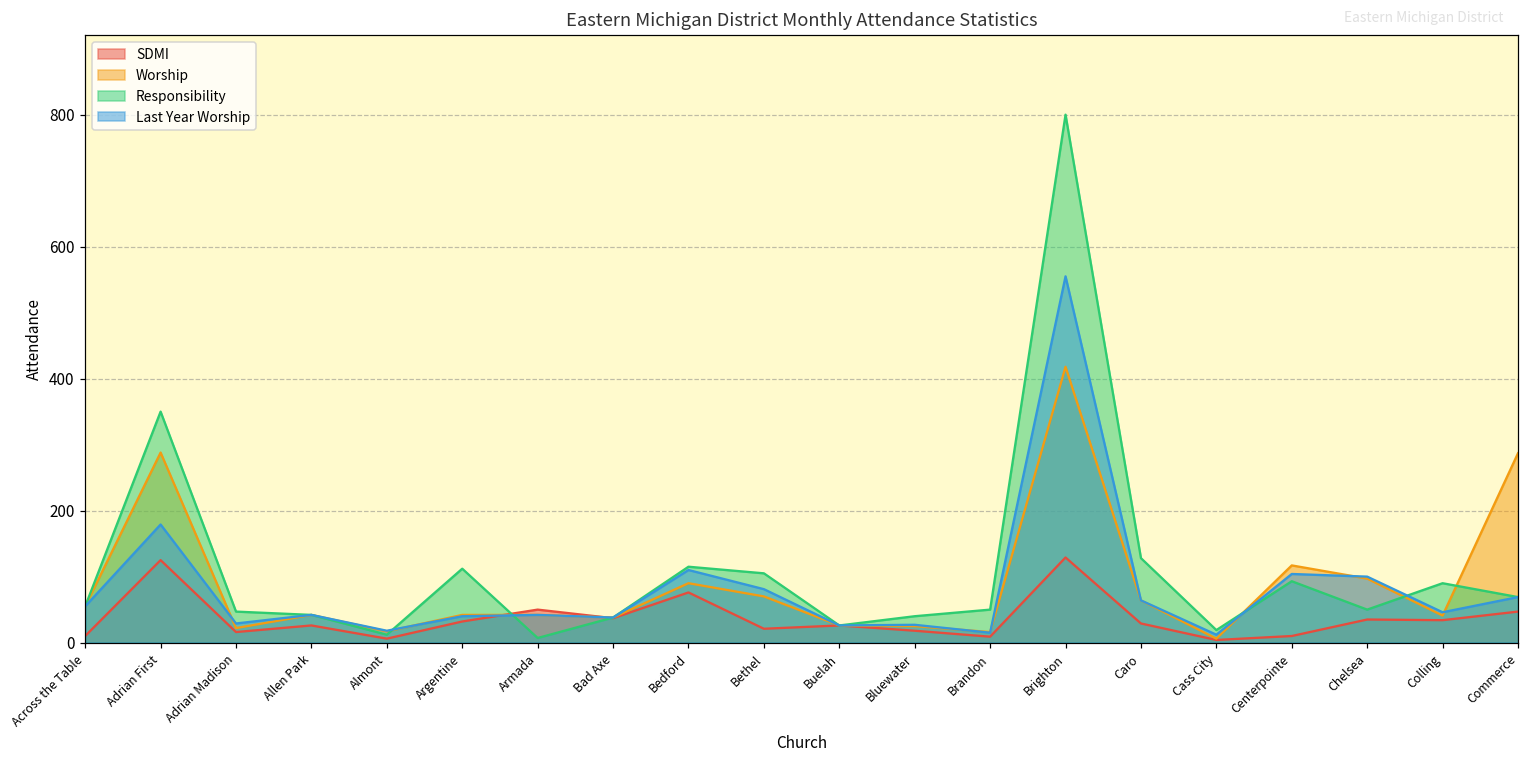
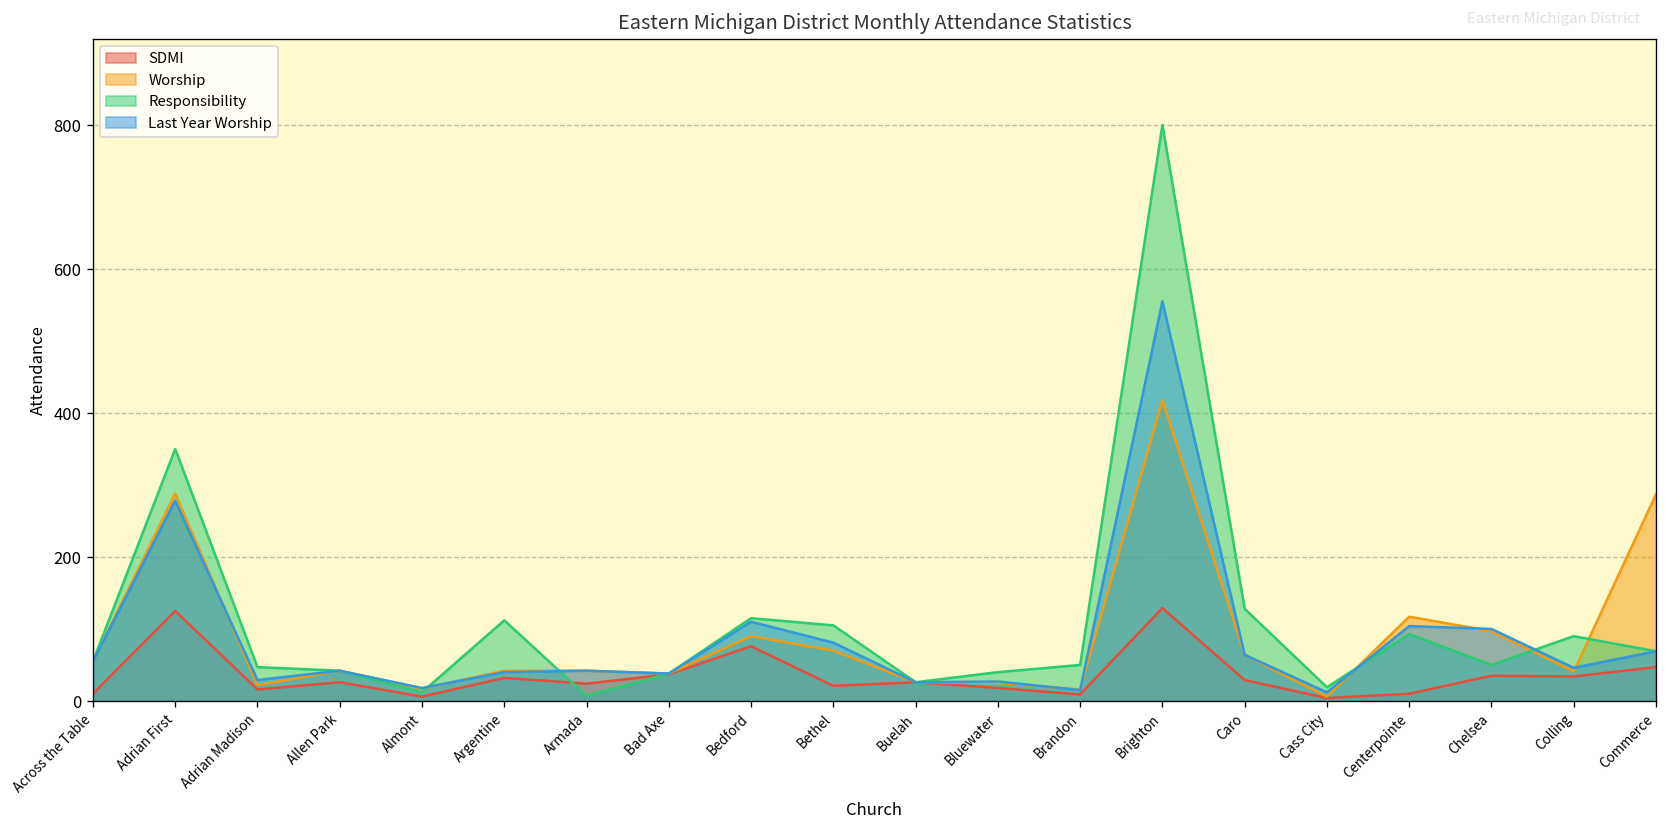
  {
    "SDMI": {
      "Across the Table": 10,
      "Adrian First": 130,
      "Adrian Madison": 20,
      "Allen Park": 30,
      "Almont": 10,
      "Argentine": 30,
-     "Armada": 50,
+     "Armada": 20,
      "Bedford": 80,
      "Bethel": 20,
      "Bluewater": 20,
      "Brandon": 10,
      "Brighton": 130,
      "Caro": 30,
      "Centerpointe": 10,
      "Chelsea": 40,
      "Colling": 30,
      "Commerce": 50
    },
    "Worship": {
      "Adrian First": 290,
      "Adrian Madison": 20,
      "Bedford": 90,
      "Bethel": 70,
      "Brighton": 420,
      "Centerpointe": 120,
      "Colling": 40,
      "Commerce": 290
    },
    "Responsibility": {
      "Adrian First": 350,
      "Adrian Madison": 50,
      "Almont": 10,
      "Argentine": 110,
      "Armada": 10,
      "Bedford": 120,
      "Bethel": 110,
      "Bluewater": 40,
      "Brandon": 50,
      "Brighton": 800,
      "Caro": 130,
      "Cass City": 20,
      "Centerpointe": 90,
      "Chelsea": 50,
      "Colling": 90
    },
    "Last Year Worship": {
-     "Adrian First": 180,
+     "Adrian First": 280,
      "Adrian Madison": 30,
      "Bedford": 110,
      "Bethel": 80,
      "Brighton": 560,
      "Cass City": 10,
      "Centerpointe": 100,
      "Colling": 50
    }
  }
